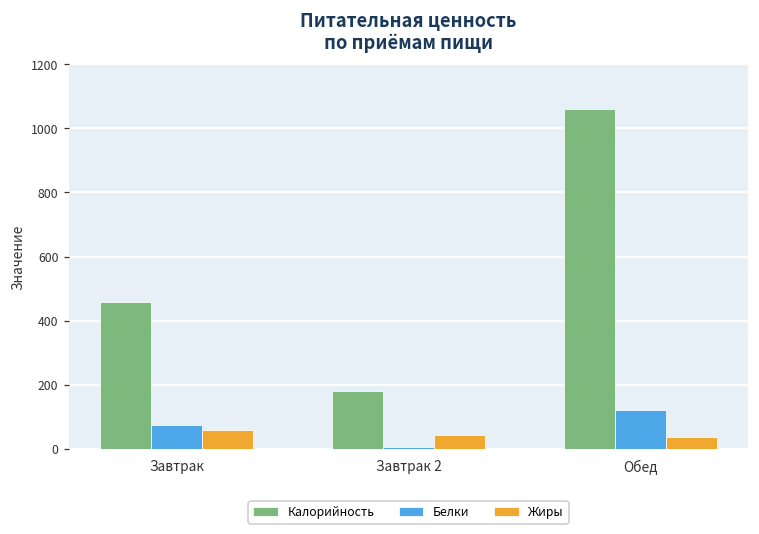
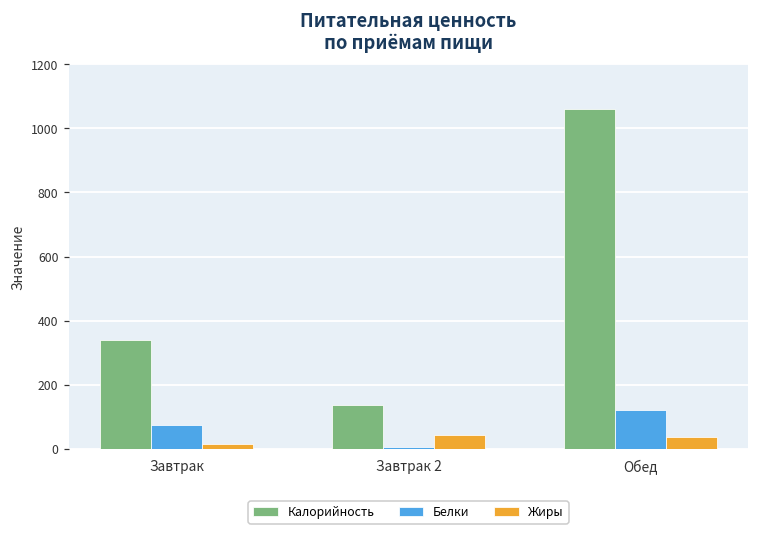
  {
    "Калорийность": {
-     "Завтрак": 460,
-     "Завтрак 2": 180,
+     "Завтрак": 340,
+     "Завтрак 2": 140,
      "Обед": 1060
    },
    "Белки": {
      "Завтрак": 80,
      "Обед": 120
    },
    "Жиры": {
-     "Завтрак": 60,
+     "Завтрак": 20,
      "Завтрак 2": 40,
      "Обед": 40
    }
  }
